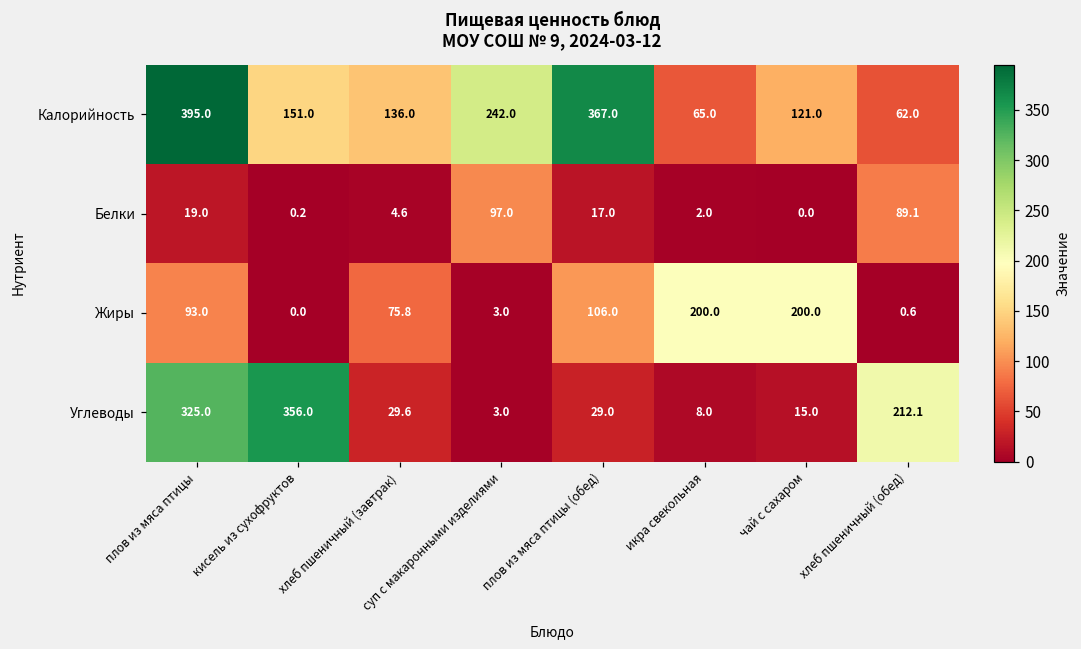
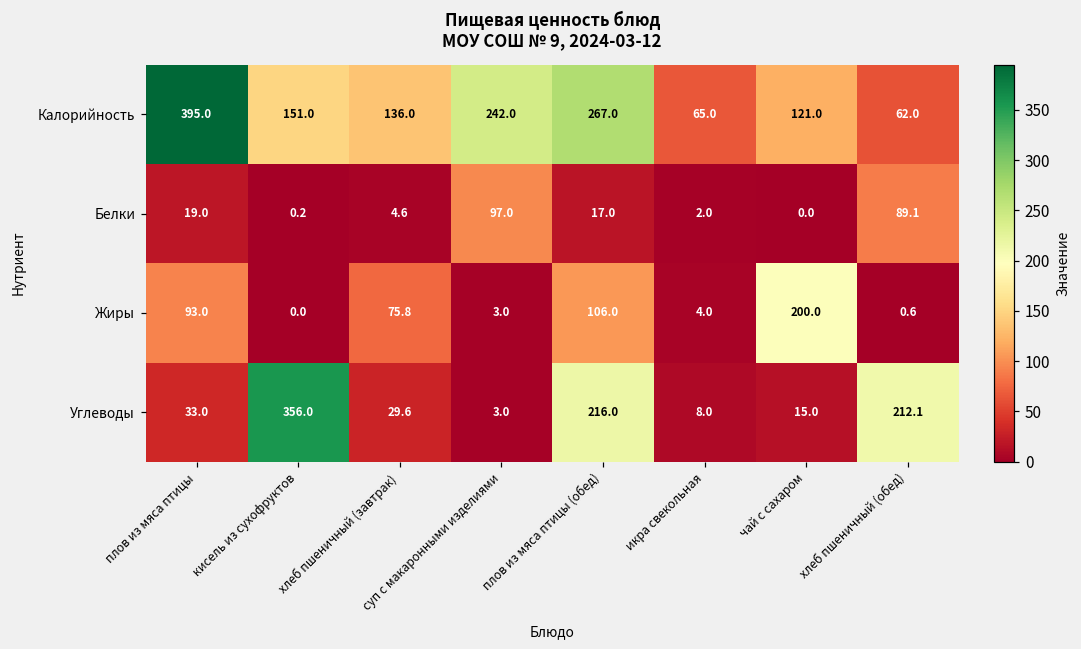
  {
    "Калорийность": {
      "плов из мяса птицы": 395.0,
      "кисель из сухофруктов": 151.0,
      "хлеб пшеничный (завтрак)": 136.0,
      "суп с макаронными изделиями": 242.0,
-     "плов из мяса птицы (обед)": 367.0,
+     "плов из мяса птицы (обед)": 267.0,
      "икра свекольная": 65.0,
      "чай с сахаром": 121.0,
      "хлеб пшеничный (обед)": 62.0
    },
    "Белки": {
      "плов из мяса птицы": 19.0,
      "кисель из сухофруктов": 0.2,
      "хлеб пшеничный (завтрак)": 4.6,
      "суп с макаронными изделиями": 97.0,
      "плов из мяса птицы (обед)": 17.0,
      "икра свекольная": 2.0,
      "чай с сахаром": 0.0,
      "хлеб пшеничный (обед)": 89.1
    },
    "Жиры": {
      "плов из мяса птицы": 93.0,
      "кисель из сухофруктов": 0.0,
      "хлеб пшеничный (завтрак)": 75.8,
      "суп с макаронными изделиями": 3.0,
      "плов из мяса птицы (обед)": 106.0,
-     "икра свекольная": 200.0,
+     "икра свекольная": 4.0,
      "чай с сахаром": 200.0,
      "хлеб пшеничный (обед)": 0.6
    },
    "Углеводы": {
-     "плов из мяса птицы": 325.0,
+     "плов из мяса птицы": 33.0,
      "кисель из сухофруктов": 356.0,
      "хлеб пшеничный (завтрак)": 29.6,
      "суп с макаронными изделиями": 3.0,
-     "плов из мяса птицы (обед)": 29.0,
+     "плов из мяса птицы (обед)": 216.0,
      "икра свекольная": 8.0,
      "чай с сахаром": 15.0,
      "хлеб пшеничный (обед)": 212.1
    }
  }
